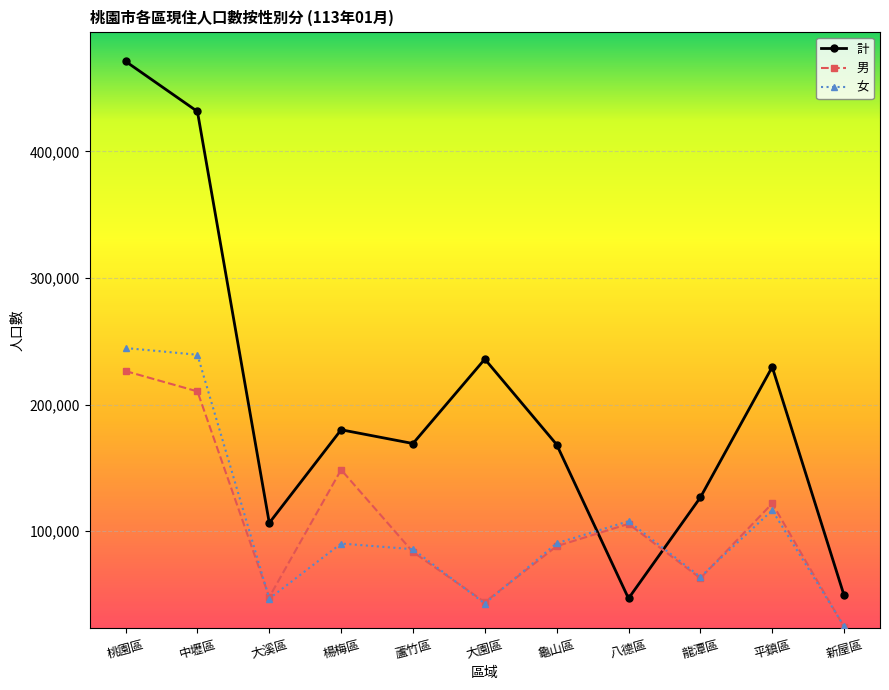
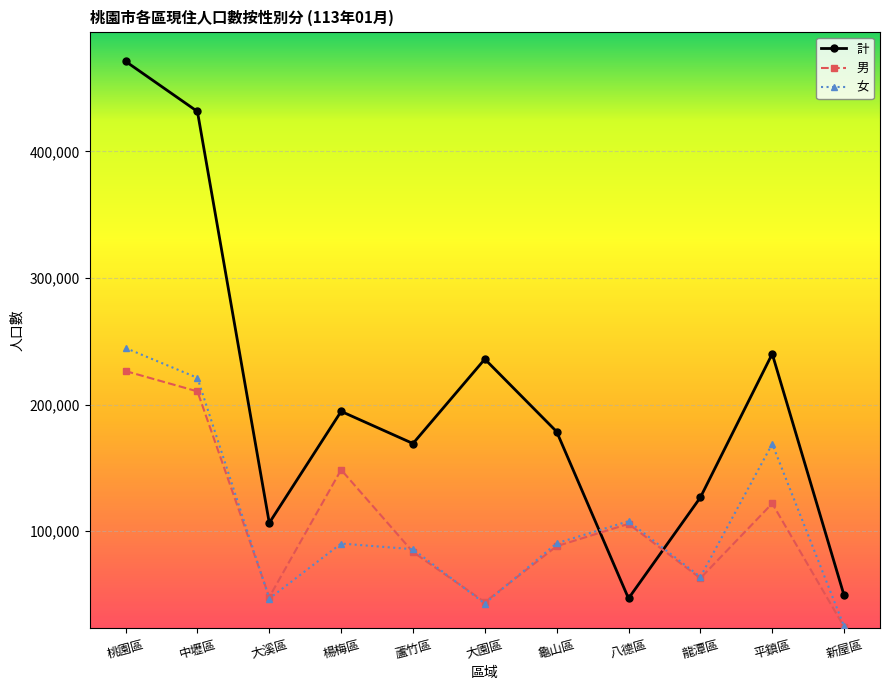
  {
    "計": {
      "桃園區": "471,000",
      "中壢區": "432,000",
      "大溪區": "107,000",
-     "楊梅區": "180,000",
+     "楊梅區": "195,000",
      "蘆竹區": "169,000",
      "大園區": "236,000",
-     "龜山區": "168,000",
+     "龜山區": "179,000",
      "八德區": "47,000",
      "龍潭區": "127,000",
-     "平鎮區": "230,000",
+     "平鎮區": "240,000",
      "新屋區": "49,000"
    },
    "男": {
      "桃園區": "226,000",
      "中壢區": "210,000",
      "楊梅區": "149,000",
      "蘆竹區": "84,000",
      "龜山區": "88,000",
      "八德區": "106,000",
      "平鎮區": "122,000"
    },
    "女": {
      "桃園區": "245,000",
-     "中壢區": "239,000",
+     "中壢區": "221,000",
      "楊梅區": "90,000",
      "蘆竹區": "86,000",
      "龜山區": "90,000",
      "八德區": "108,000",
-     "平鎮區": "116,000"
+     "平鎮區": "169,000"
    }
  }
